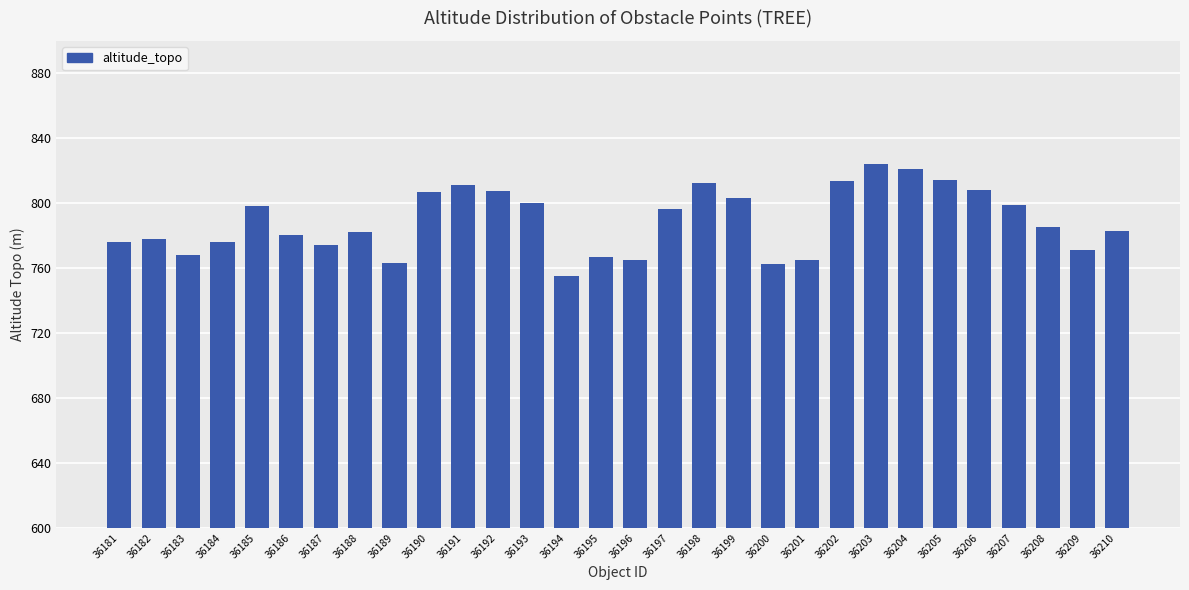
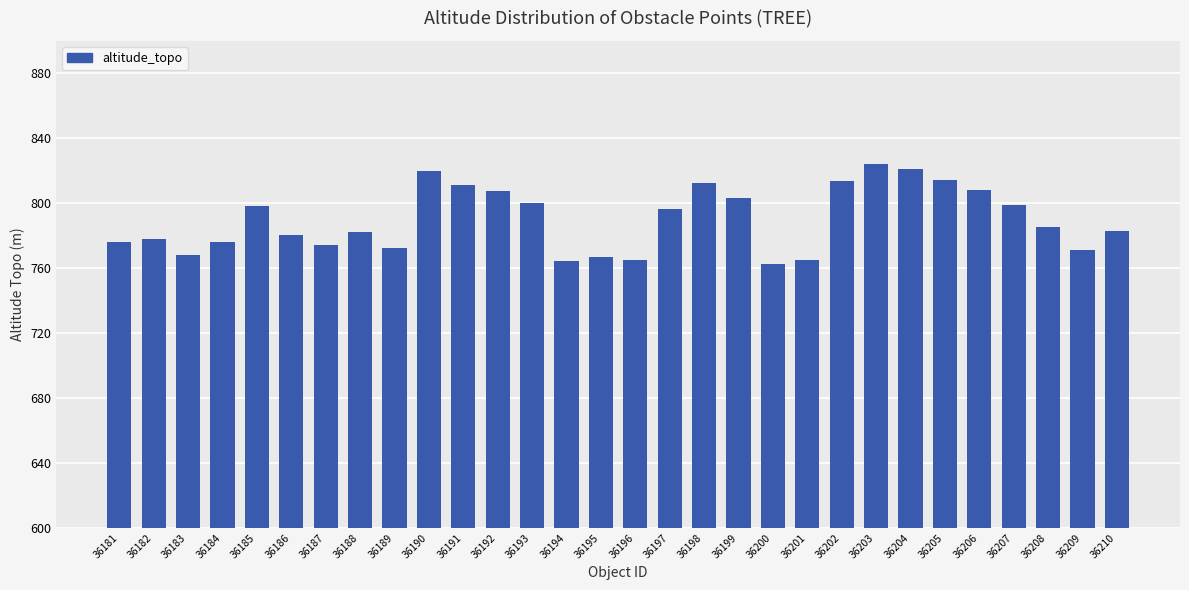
  {
    "36181": 776,
    "36182": 778,
    "36183": 768,
    "36184": 776,
    "36185": 798,
    "36186": 781,
    "36187": 774,
    "36188": 782,
-   "36189": 763,
-   "36190": 807,
+   "36189": 772,
+   "36190": 820,
    "36191": 811,
    "36192": 807,
    "36193": 800,
-   "36194": 755,
+   "36194": 765,
    "36195": 767,
    "36196": 765,
    "36197": 796,
    "36198": 812,
    "36199": 803,
    "36200": 763,
    "36201": 765,
    "36202": 814,
    "36203": 824,
    "36204": 821,
    "36205": 814,
    "36206": 808,
    "36207": 799,
    "36208": 785,
    "36209": 771,
    "36210": 783
  }
